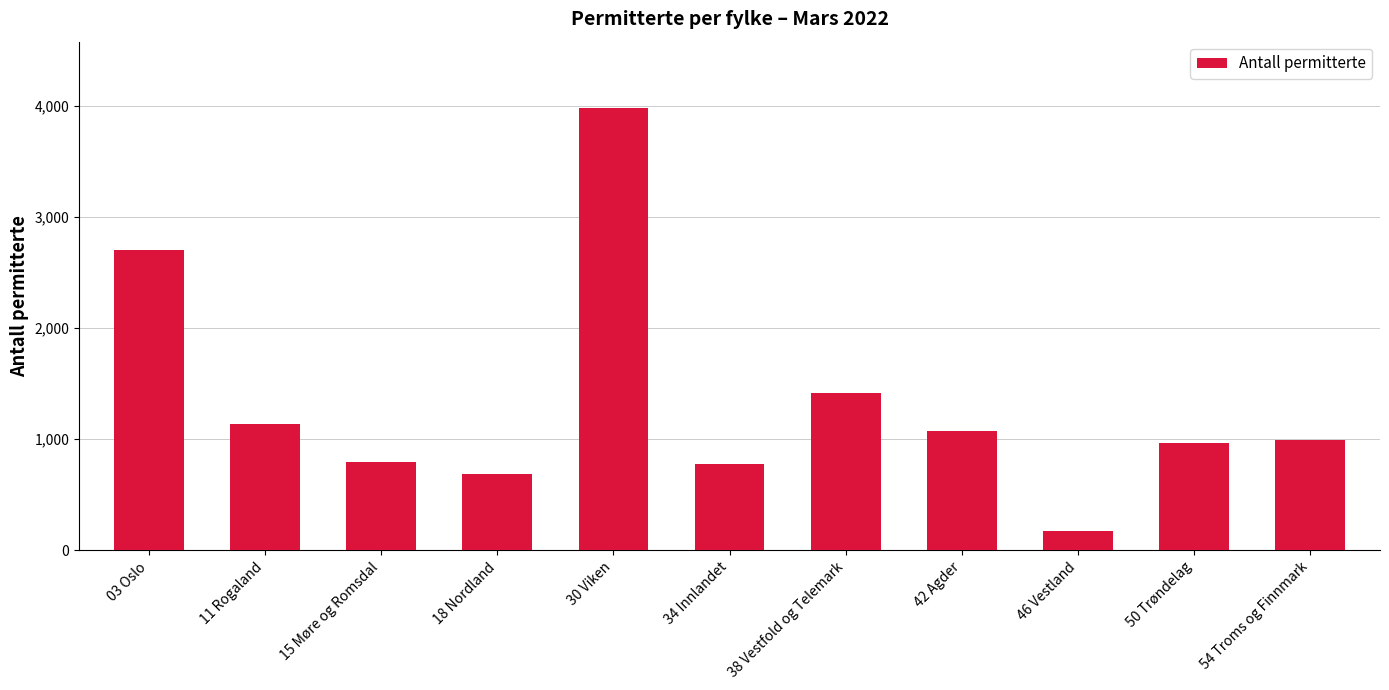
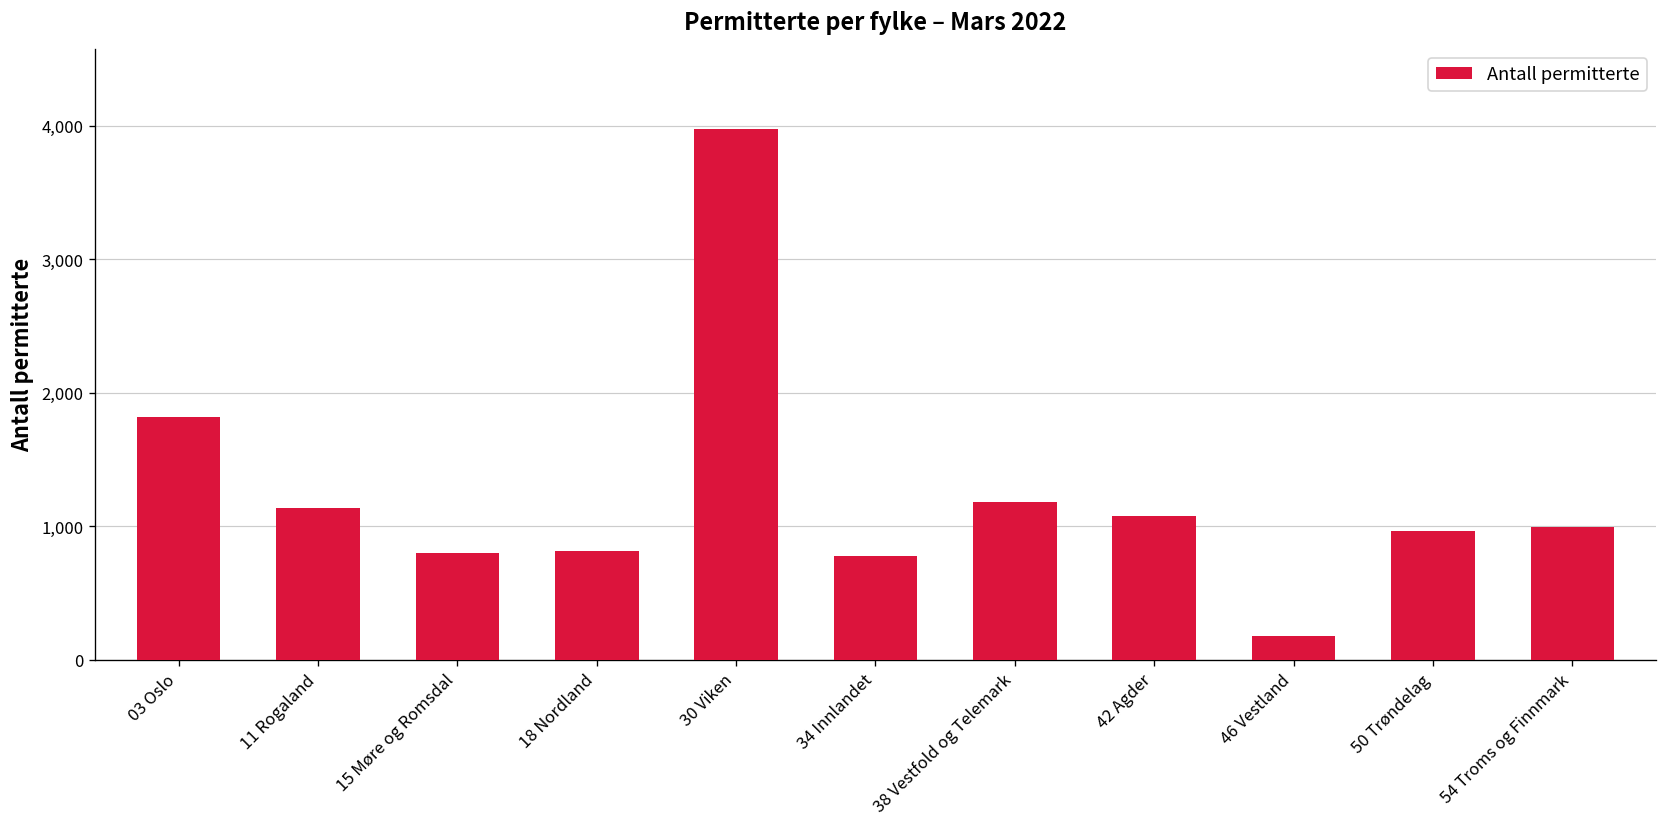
  {
-   "03 Oslo": "2,710",
+   "03 Oslo": "1,820",
    "11 Rogaland": "1,130",
    "15 Møre og Romsdal": "800",
-   "18 Nordland": "690",
+   "18 Nordland": "820",
    "30 Viken": "3,980",
    "34 Innlandet": "780",
-   "38 Vestfold og Telemark": "1,420",
+   "38 Vestfold og Telemark": "1,180",
    "42 Agder": "1,080",
    "46 Vestland": "180",
    "50 Trøndelag": "970",
    "54 Troms og Finnmark": "990"
  }
